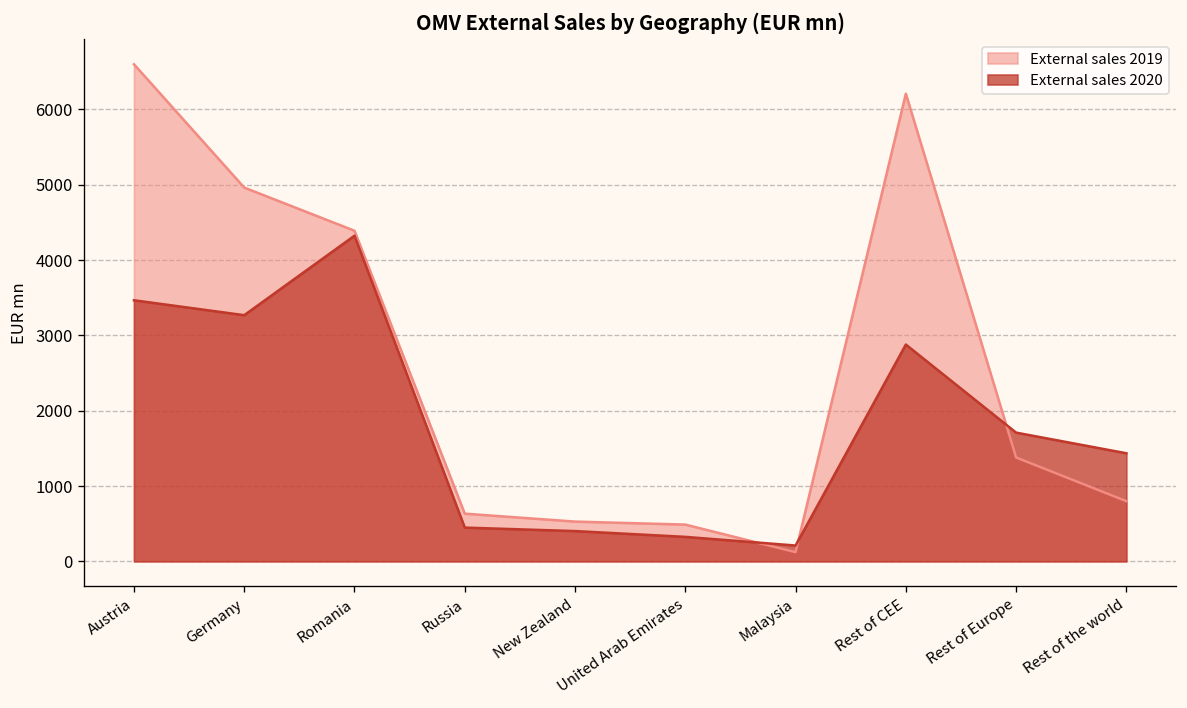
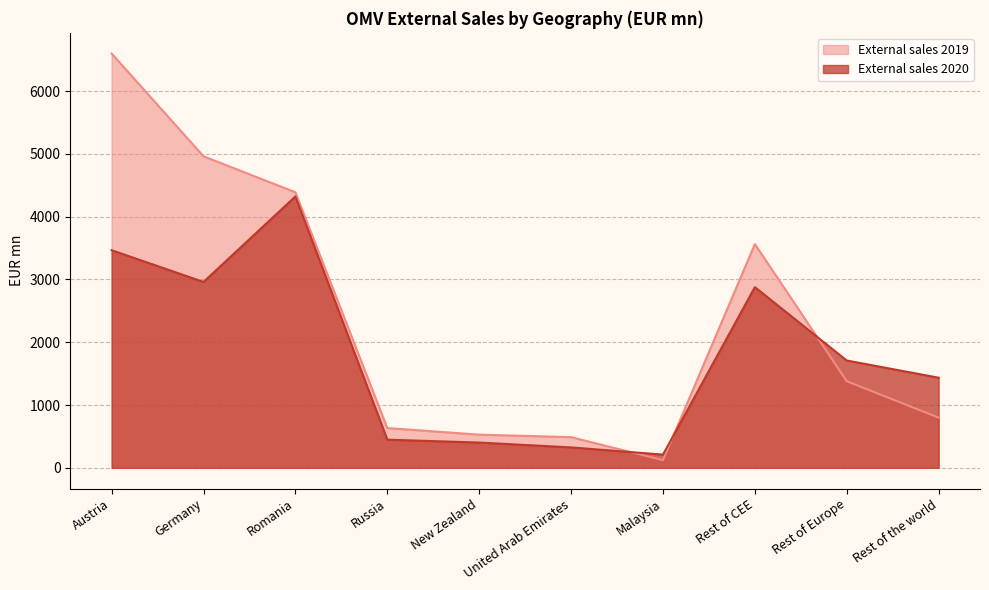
  {
    "External sales 2019": {
      "Austria": 6600,
      "Germany": 5000,
      "Romania": 4400,
      "Russia": 600,
      "New Zealand": 500,
      "United Arab Emirates": 500,
      "Malaysia": 100,
-     "Rest of CEE": 6200,
+     "Rest of CEE": 3600,
      "Rest of Europe": 1400,
      "Rest of the world": 800
    },
    "External sales 2020": {
      "Austria": 3500,
-     "Germany": 3300,
+     "Germany": 3000,
      "Romania": 4300,
      "Russia": 400,
      "New Zealand": 400,
      "United Arab Emirates": 300,
      "Malaysia": 200,
      "Rest of CEE": 2900,
      "Rest of Europe": 1700,
      "Rest of the world": 1400
    }
  }
